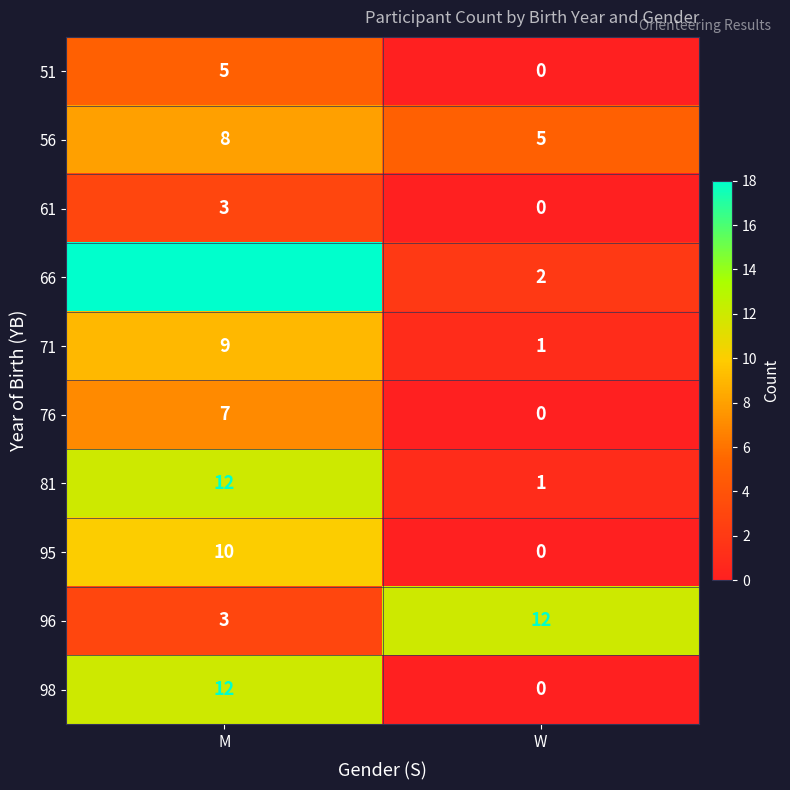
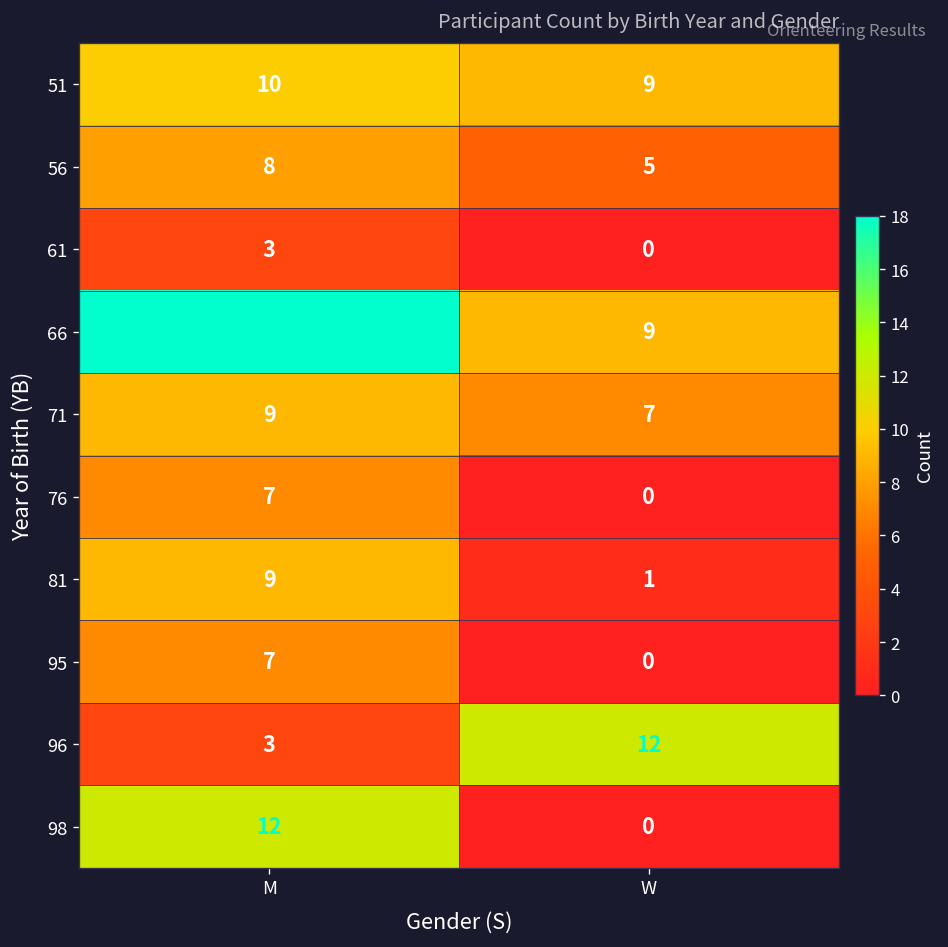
  {
    "51": {
-     "M": 5,
-     "W": 0
+     "M": 10,
+     "W": 9
    },
    "56": {
      "M": 8,
      "W": 5
    },
    "61": {
      "M": 3,
      "W": 0
    },
    "66": {
-     "W": 2
+     "W": 9
    },
    "71": {
      "M": 9,
-     "W": 1
+     "W": 7
    },
    "76": {
      "M": 7,
      "W": 0
    },
    "81": {
-     "M": 12,
+     "M": 9,
      "W": 1
    },
    "95": {
-     "M": 10,
+     "M": 7,
      "W": 0
    },
    "96": {
      "M": 3,
      "W": 12
    },
    "98": {
      "M": 12,
      "W": 0
    }
  }
